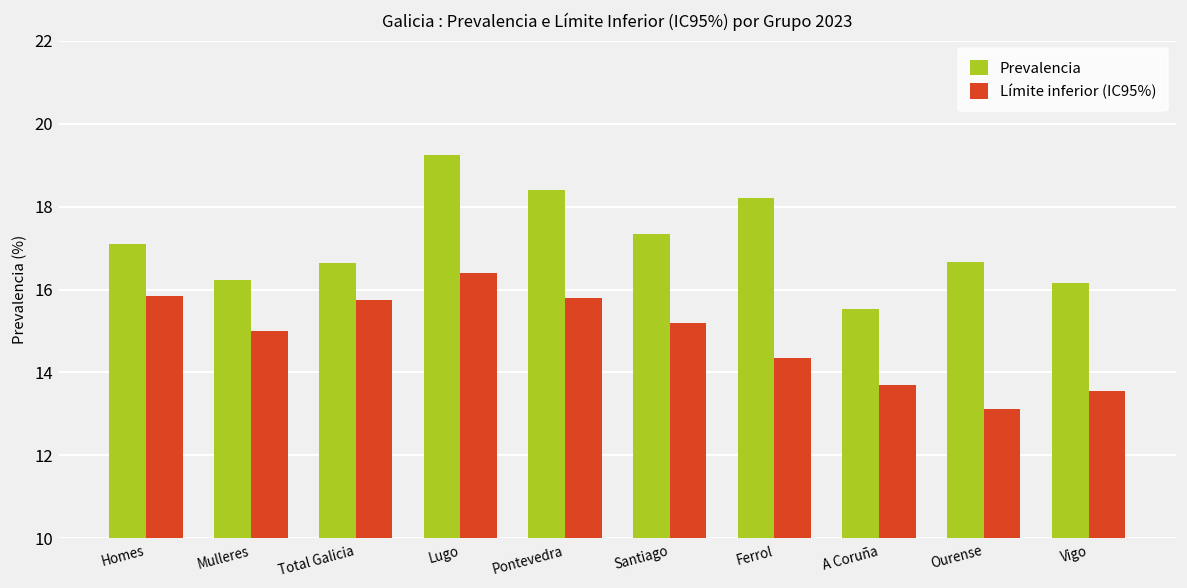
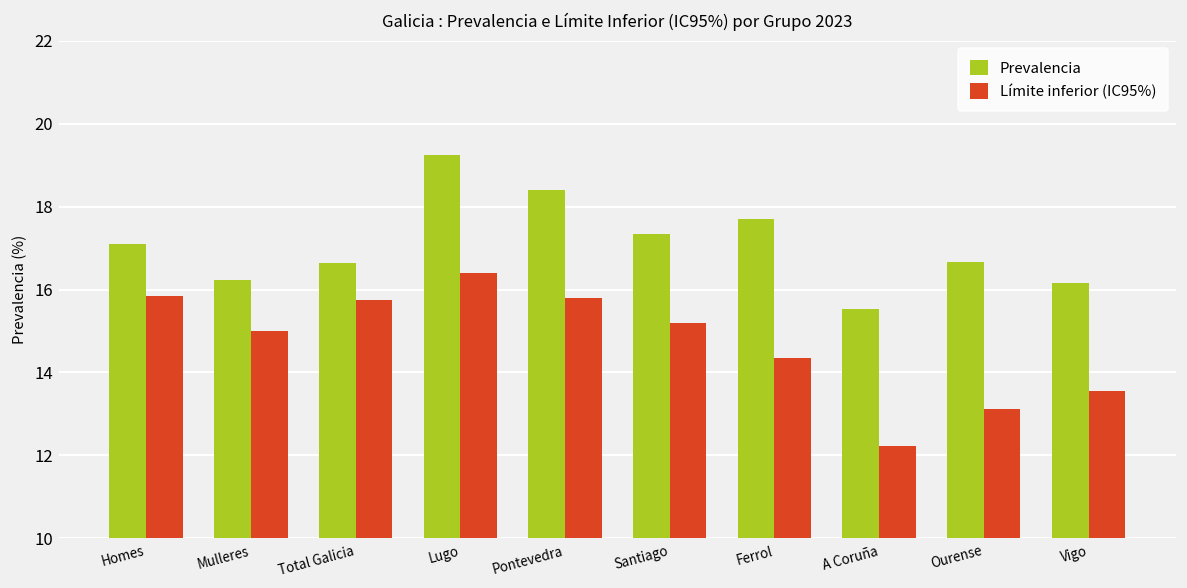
  {
    "Prevalencia": {
      "Homes": 17.1,
      "Mulleres": 16.2,
      "Total Galicia": 16.6,
      "Lugo": 19.3,
      "Pontevedra": 18.4,
      "Santiago": 17.3,
-     "Ferrol": 18.2,
+     "Ferrol": 17.7,
      "A Coruña": 15.5,
      "Ourense": 16.7,
      "Vigo": 16.2
    },
    "Límite inferior (IC95%)": {
      "Homes": 15.8,
      "Mulleres": 15.0,
      "Total Galicia": 15.8,
      "Lugo": 16.4,
      "Pontevedra": 15.8,
      "Santiago": 15.2,
      "Ferrol": 14.4,
-     "A Coruña": 13.7,
+     "A Coruña": 12.2,
      "Ourense": 13.1,
      "Vigo": 13.6
    }
  }
